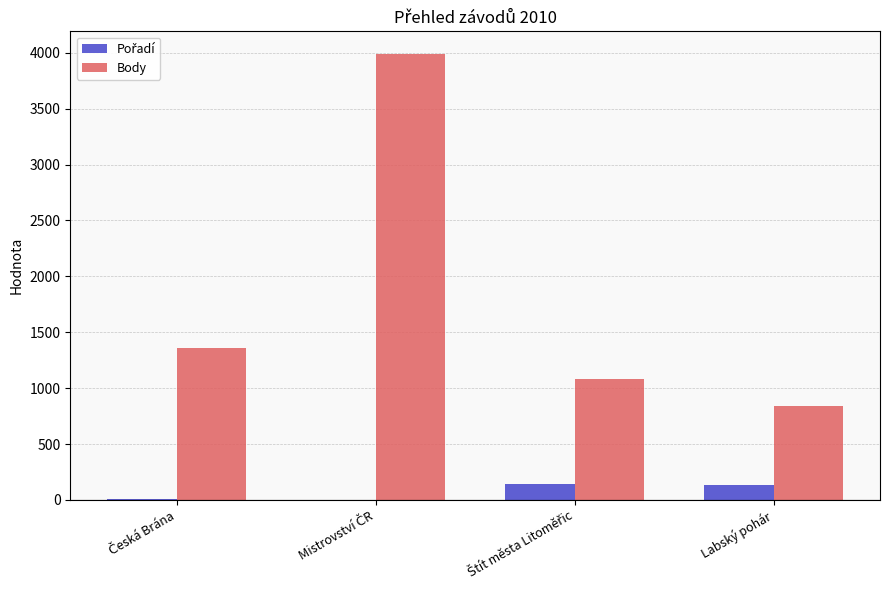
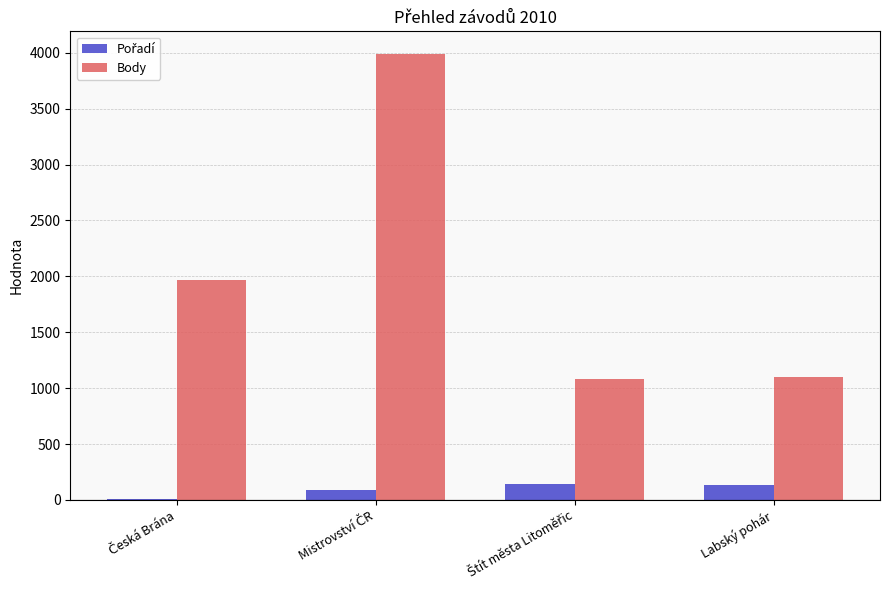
  {
    "Pořadí": {
-     "Mistrovství ČR": 0,
+     "Mistrovství ČR": 90,
      "Štít města Litoměřic": 140,
      "Labský pohár": 130
    },
    "Body": {
-     "Česká Brána": 1360,
+     "Česká Brána": 1970,
      "Mistrovství ČR": 3990,
      "Štít města Litoměřic": 1080,
-     "Labský pohár": 840
+     "Labský pohár": 1100
    }
  }
